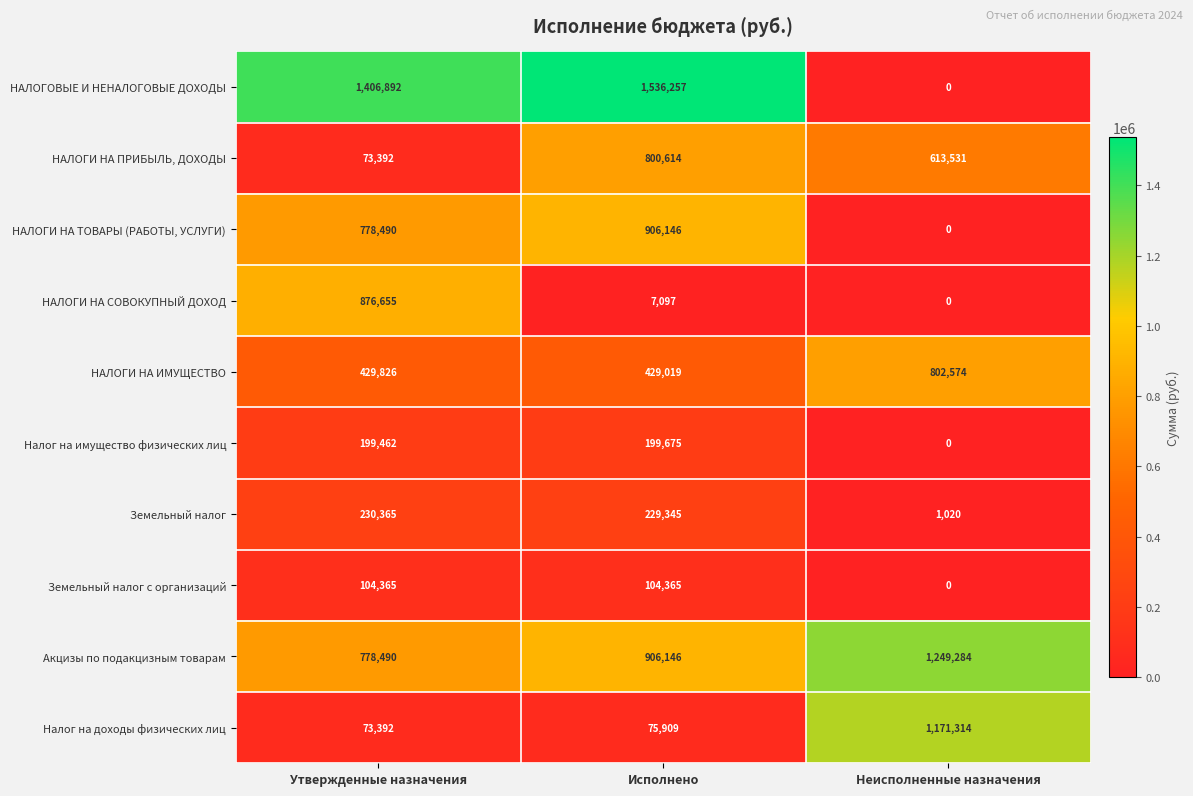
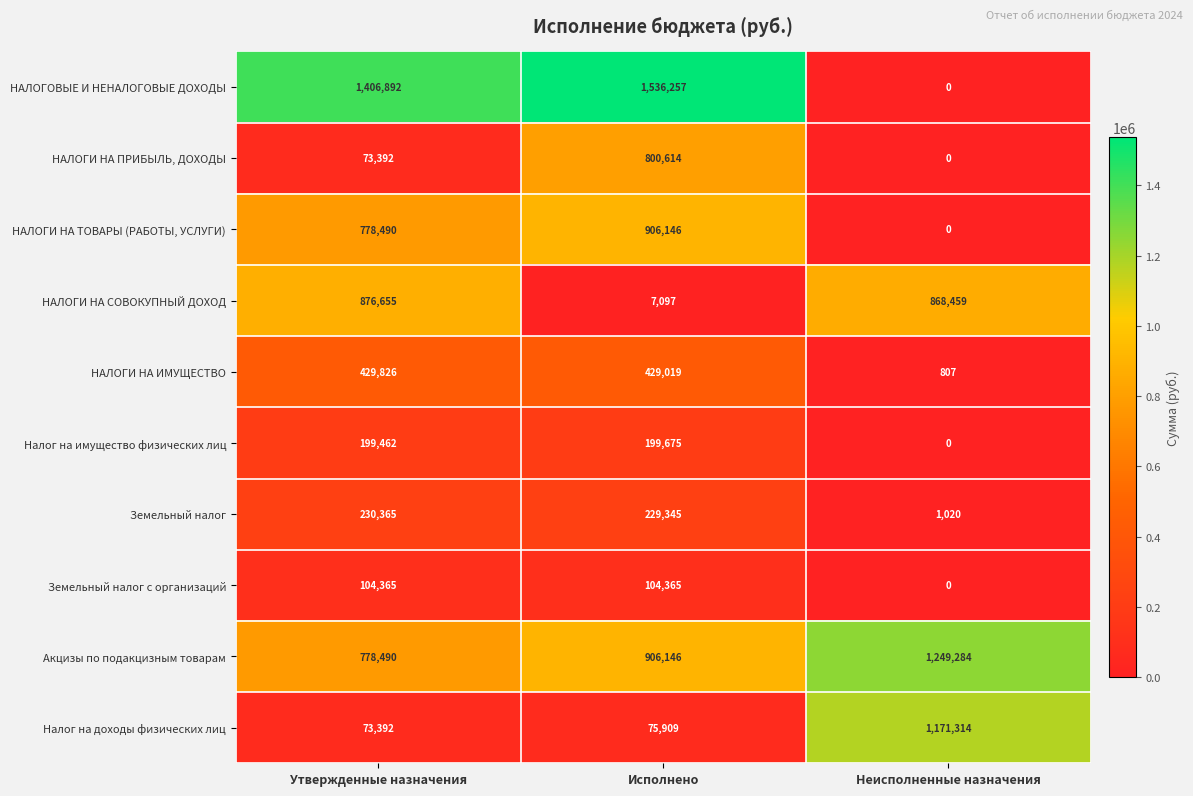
  {
    "НАЛОГОВЫЕ И НЕНАЛОГОВЫЕ ДОХОДЫ": {
      "Утвержденные назначения": "1,406,892",
      "Исполнено": "1,536,257",
      "Неисполненные назначения": "0"
    },
    "НАЛОГИ НА ПРИБЫЛЬ, ДОХОДЫ": {
      "Утвержденные назначения": "73,392",
      "Исполнено": "800,614",
-     "Неисполненные назначения": "613,531"
+     "Неисполненные назначения": "0"
    },
    "НАЛОГИ НА ТОВАРЫ (РАБОТЫ, УСЛУГИ)": {
      "Утвержденные назначения": "778,490",
      "Исполнено": "906,146",
      "Неисполненные назначения": "0"
    },
    "НАЛОГИ НА СОВОКУПНЫЙ ДОХОД": {
      "Утвержденные назначения": "876,655",
      "Исполнено": "7,097",
-     "Неисполненные назначения": "0"
+     "Неисполненные назначения": "868,459"
    },
    "НАЛОГИ НА ИМУЩЕСТВО": {
      "Утвержденные назначения": "429,826",
      "Исполнено": "429,019",
-     "Неисполненные назначения": "802,574"
+     "Неисполненные назначения": "807"
    },
    "Налог на имущество физических лиц": {
      "Утвержденные назначения": "199,462",
      "Исполнено": "199,675",
      "Неисполненные назначения": "0"
    },
    "Земельный налог": {
      "Утвержденные назначения": "230,365",
      "Исполнено": "229,345",
      "Неисполненные назначения": "1,020"
    },
    "Земельный налог с организаций": {
      "Утвержденные назначения": "104,365",
      "Исполнено": "104,365",
      "Неисполненные назначения": "0"
    },
    "Акцизы по подакцизным товарам": {
      "Утвержденные назначения": "778,490",
      "Исполнено": "906,146",
      "Неисполненные назначения": "1,249,284"
    },
    "Налог на доходы физических лиц": {
      "Утвержденные назначения": "73,392",
      "Исполнено": "75,909",
      "Неисполненные назначения": "1,171,314"
    }
  }
